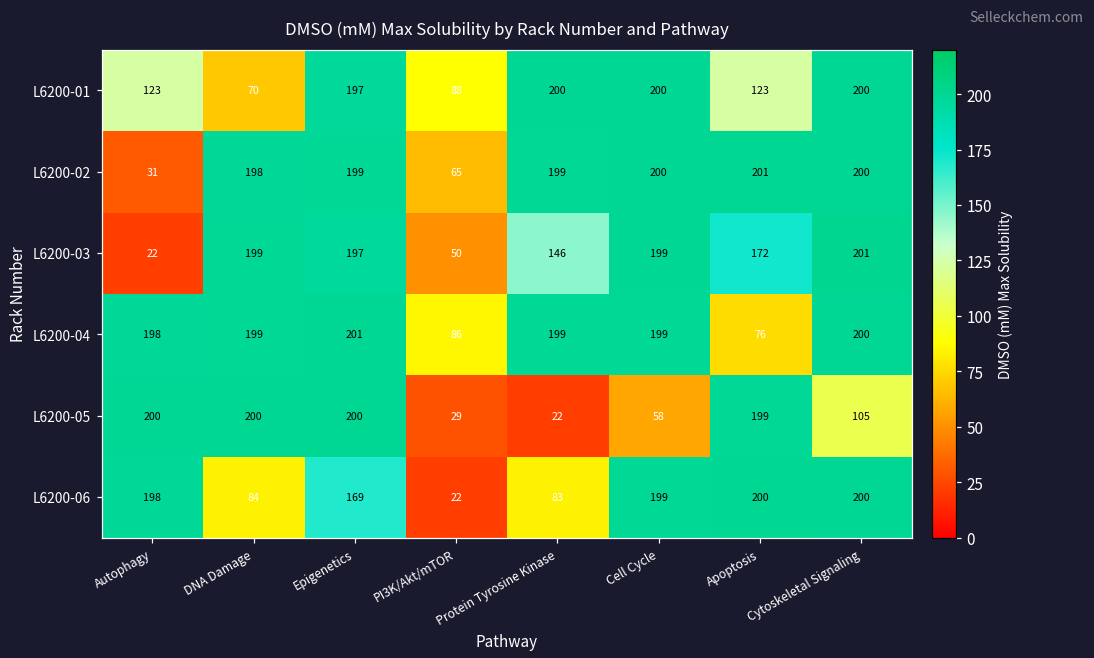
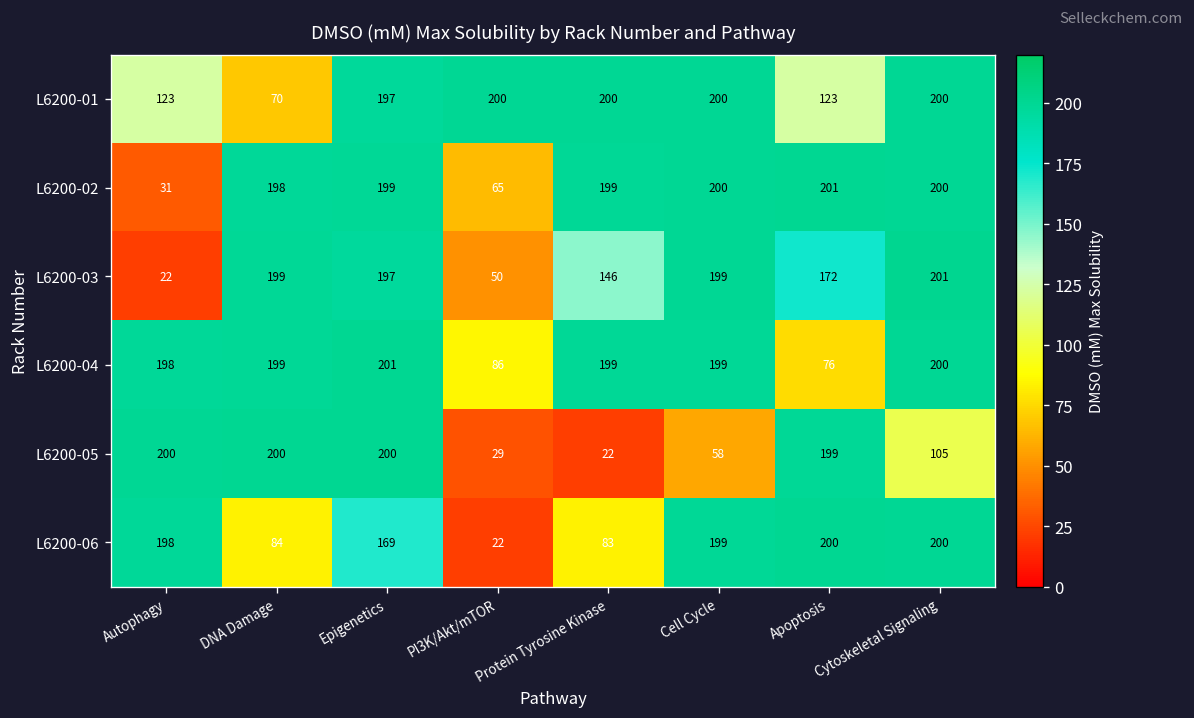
  {
    "L6200-01": {
      "Autophagy": 123,
      "DNA Damage": 70,
      "Epigenetics": 197,
-     "PI3K/Akt/mTOR": 88,
+     "PI3K/Akt/mTOR": 200,
      "Protein Tyrosine Kinase": 200,
      "Cell Cycle": 200,
      "Apoptosis": 123,
      "Cytoskeletal Signaling": 200
    },
    "L6200-02": {
      "Autophagy": 31,
      "DNA Damage": 198,
      "Epigenetics": 199,
      "PI3K/Akt/mTOR": 65,
      "Protein Tyrosine Kinase": 199,
      "Cell Cycle": 200,
      "Apoptosis": 201,
      "Cytoskeletal Signaling": 200
    },
    "L6200-03": {
      "Autophagy": 22,
      "DNA Damage": 199,
      "Epigenetics": 197,
      "PI3K/Akt/mTOR": 50,
      "Protein Tyrosine Kinase": 146,
      "Cell Cycle": 199,
      "Apoptosis": 172,
      "Cytoskeletal Signaling": 201
    },
    "L6200-04": {
      "Autophagy": 198,
      "DNA Damage": 199,
      "Epigenetics": 201,
      "PI3K/Akt/mTOR": 86,
      "Protein Tyrosine Kinase": 199,
      "Cell Cycle": 199,
      "Apoptosis": 76,
      "Cytoskeletal Signaling": 200
    },
    "L6200-05": {
      "Autophagy": 200,
      "DNA Damage": 200,
      "Epigenetics": 200,
      "PI3K/Akt/mTOR": 29,
      "Protein Tyrosine Kinase": 22,
      "Cell Cycle": 58,
      "Apoptosis": 199,
      "Cytoskeletal Signaling": 105
    },
    "L6200-06": {
      "Autophagy": 198,
      "DNA Damage": 84,
      "Epigenetics": 169,
      "PI3K/Akt/mTOR": 22,
      "Protein Tyrosine Kinase": 83,
      "Cell Cycle": 199,
      "Apoptosis": 200,
      "Cytoskeletal Signaling": 200
    }
  }
